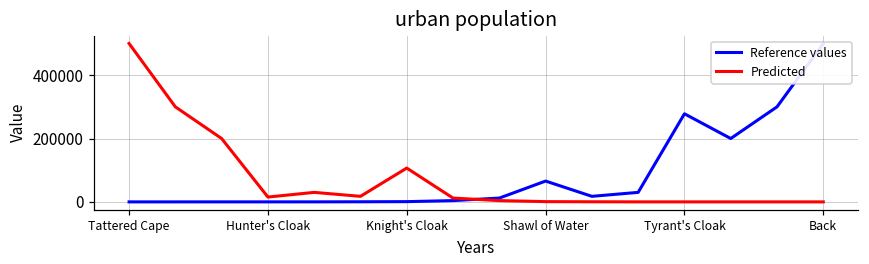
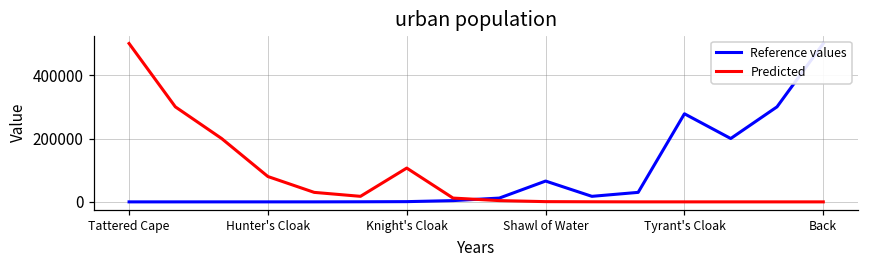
  {
    "Reference values": {
      "Tattered Cape": 0,
      "Hunter's Cloak": 0,
      "Knight's Cloak": 0,
      "Shawl of Water": 70000,
      "Tyrant's Cloak": 280000
    },
    "Predicted": {
      "Tattered Cape": 500000,
-     "Hunter's Cloak": 20000,
+     "Hunter's Cloak": 80000,
      "Knight's Cloak": 110000,
      "Shawl of Water": 0,
      "Tyrant's Cloak": 0,
      "Back": 0
    }
  }
